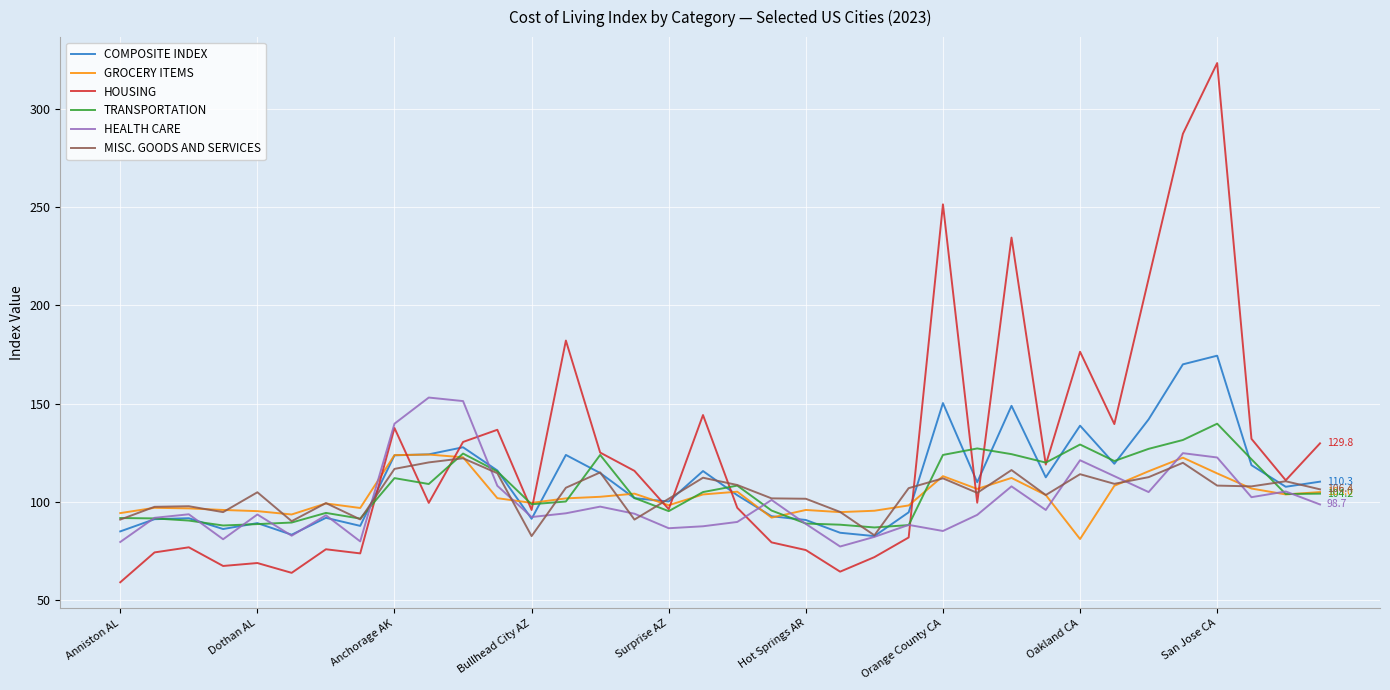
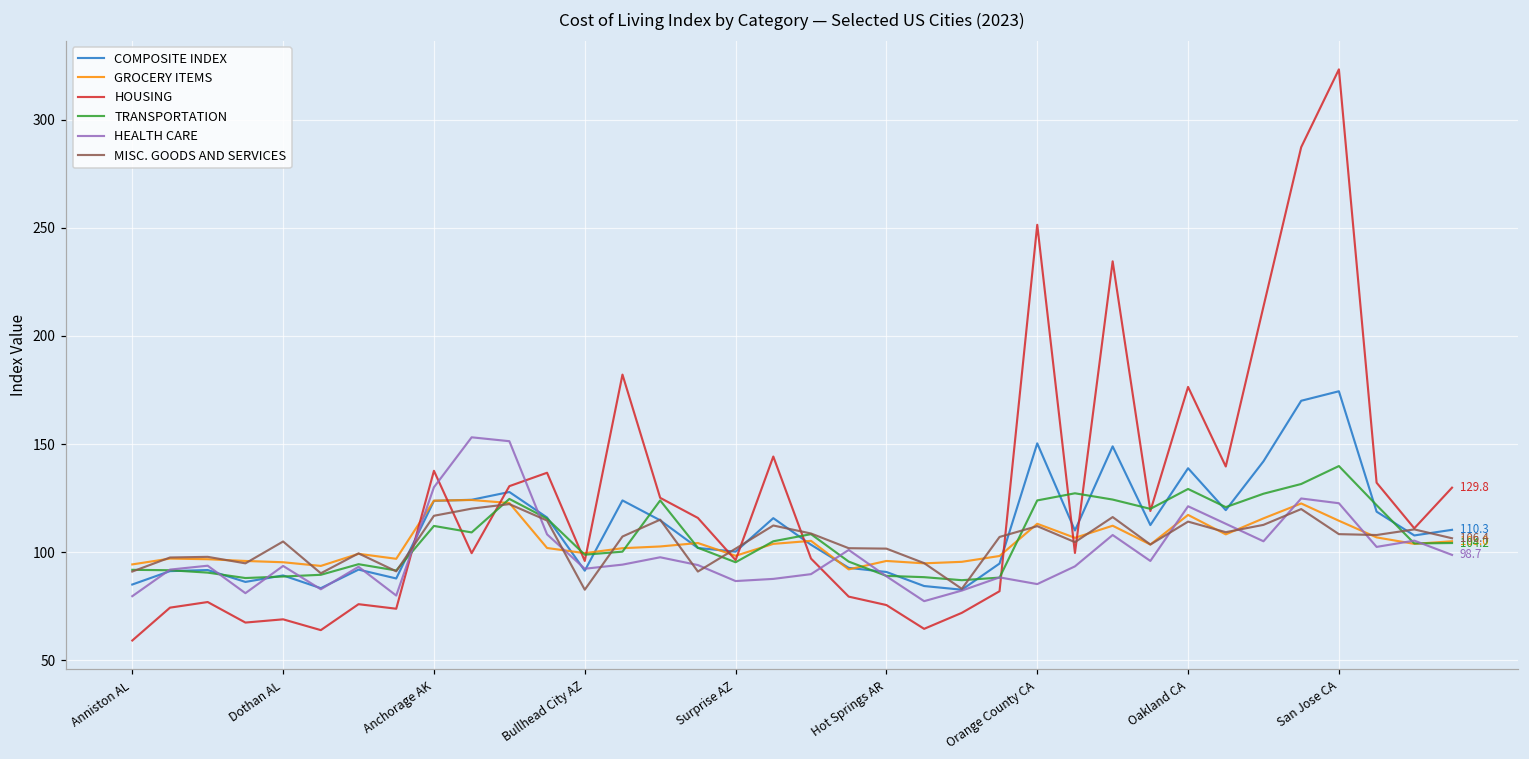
  {
    "COMPOSITE INDEX": {
      "Anniston AL": 85,
      "Surprise AZ": 100,
      "Hot Springs AR": 91,
      "Orange County CA": 150,
      "Oakland CA": 139,
      "San Jose CA": 174
    },
    "GROCERY ITEMS": {
      "Anniston AL": 94,
      "Dothan AL": 95,
      "Surprise AZ": 98,
      "Hot Springs AR": 96,
-     "Oakland CA": 81,
+     "Oakland CA": 117,
      "San Jose CA": 115
    },
    "HOUSING": {
      "Anniston AL": 59,
      "Dothan AL": 69,
      "Anchorage AK": 138,
      "Bullhead City AZ": 96,
      "Hot Springs AR": 76,
      "Orange County CA": 251,
      "Oakland CA": 176,
      "San Jose CA": 323
    },
    "TRANSPORTATION": {
      "Anchorage AK": 112,
      "Orange County CA": 124,
      "Oakland CA": 129,
      "San Jose CA": 140
    },
    "HEALTH CARE": {
      "Anniston AL": 80,
      "Dothan AL": 94,
-     "Anchorage AK": 140,
+     "Anchorage AK": 130,
      "Surprise AZ": 87,
      "Orange County CA": 85,
      "Oakland CA": 121,
      "San Jose CA": 123
    },
    "MISC. GOODS AND SERVICES": {
      "Dothan AL": 105,
      "Anchorage AK": 117,
      "Bullhead City AZ": 83,
      "Surprise AZ": 102,
      "Hot Springs AR": 102,
      "Oakland CA": 114,
      "San Jose CA": 108
    }
  }
